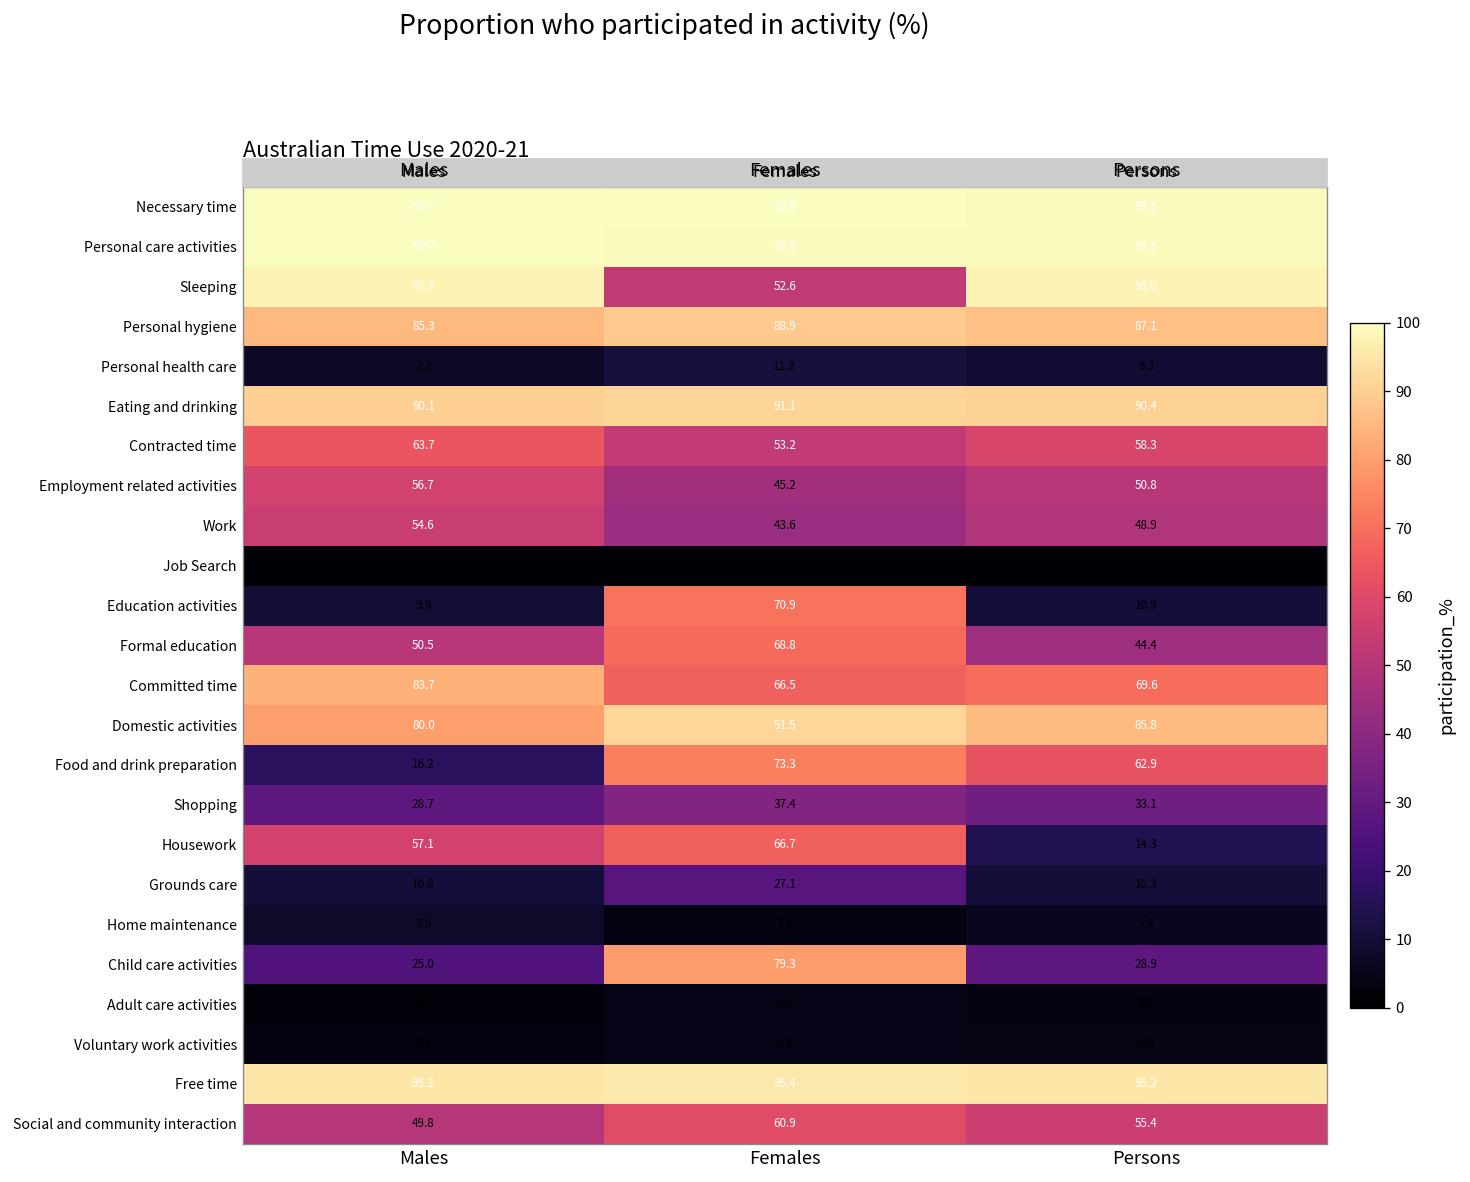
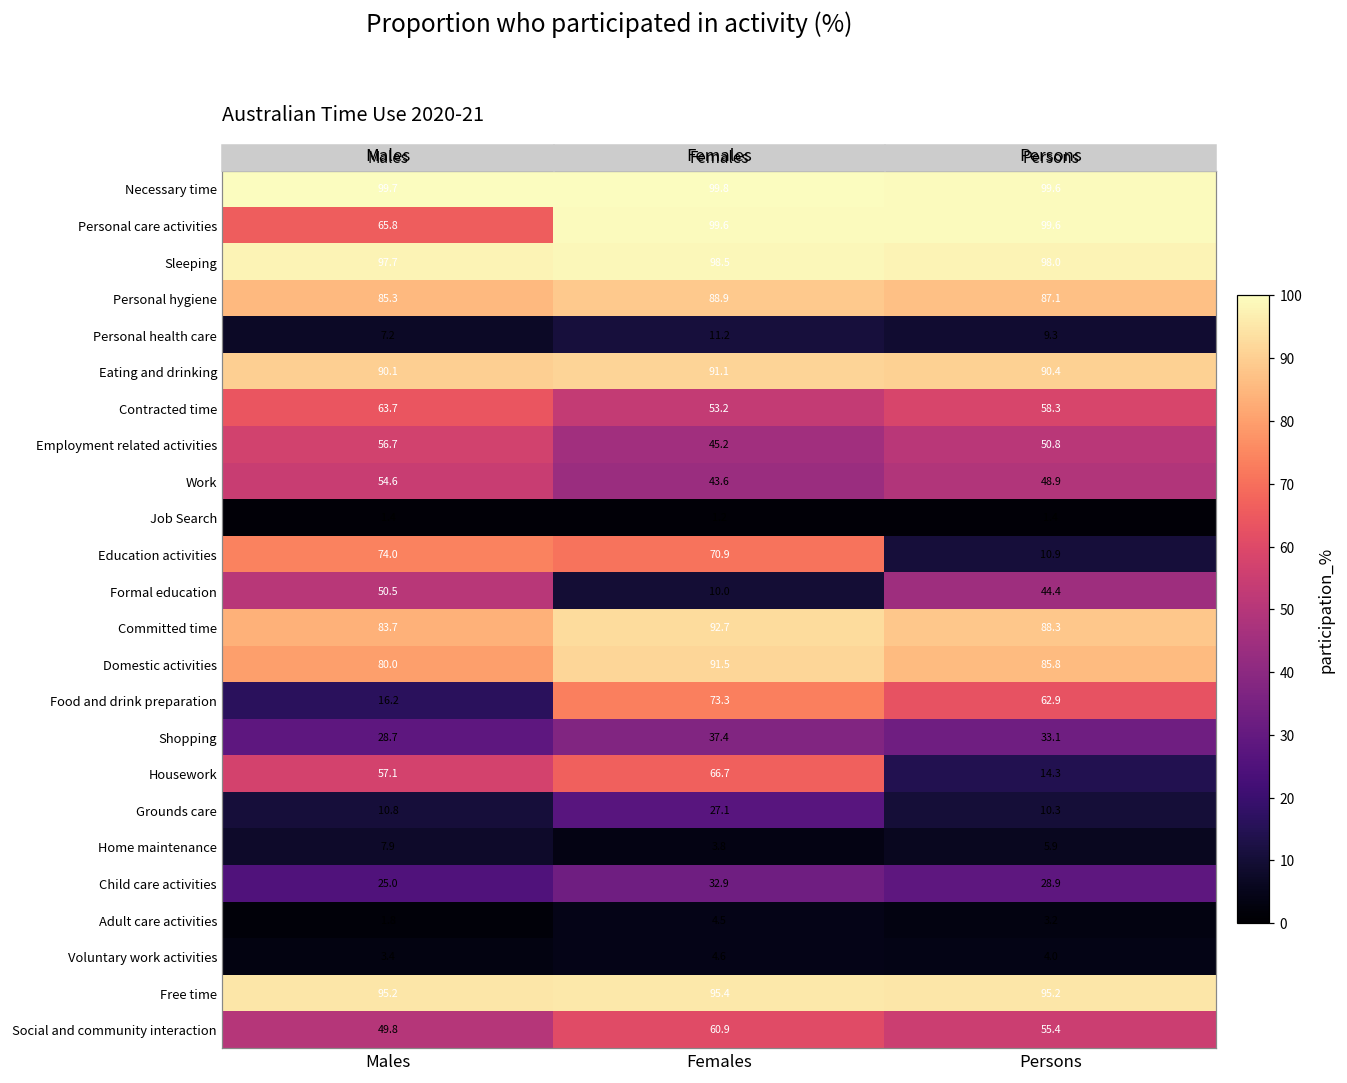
  {
    "Necessary time": {
      "Males": 99.7,
      "Females": 99.8,
      "Persons": 99.6
    },
    "Personal care activities": {
-     "Males": 99.7,
+     "Males": 65.8,
      "Females": 99.6,
      "Persons": 99.6
    },
    "Sleeping": {
      "Males": 97.7,
-     "Females": 52.6,
+     "Females": 98.5,
      "Persons": 98.0
    },
    "Personal hygiene": {
      "Males": 85.3,
      "Females": 88.9,
      "Persons": 87.1
    },
    "Personal health care": {
      "Females": 11.2,
      "Persons": 9.3
    },
    "Eating and drinking": {
      "Males": 90.1,
      "Females": 91.1,
      "Persons": 90.4
    },
    "Contracted time": {
      "Males": 63.7,
      "Females": 53.2,
      "Persons": 58.3
    },
    "Employment related activities": {
      "Males": 56.7,
      "Females": 45.2,
      "Persons": 50.8
    },
    "Work": {
      "Males": 54.6,
      "Females": 43.6,
      "Persons": 48.9
    },
    "Education activities": {
-     "Males": 9.9,
+     "Males": 74.0,
      "Females": 70.9,
      "Persons": 10.9
    },
    "Formal education": {
      "Males": 50.5,
-     "Females": 68.8,
+     "Females": 10.0,
      "Persons": 44.4
    },
    "Committed time": {
      "Males": 83.7,
-     "Females": 66.5,
-     "Persons": 69.6
+     "Females": 92.7,
+     "Persons": 88.3
    },
    "Domestic activities": {
      "Males": 80.0,
      "Females": 91.5,
      "Persons": 85.8
    },
    "Food and drink preparation": {
      "Males": 16.2,
      "Females": 73.3,
      "Persons": 62.9
    },
    "Shopping": {
      "Males": 28.7,
      "Females": 37.4,
      "Persons": 33.1
    },
    "Housework": {
      "Males": 57.1,
      "Females": 66.7,
      "Persons": 14.3
    },
    "Grounds care": {
      "Males": 10.8,
      "Females": 27.1,
      "Persons": 10.3
    },
    "Child care activities": {
      "Males": 25.0,
-     "Females": 79.3,
+     "Females": 32.9,
      "Persons": 28.9
    },
    "Free time": {
      "Males": 95.2,
      "Females": 95.4,
      "Persons": 95.2
    },
    "Social and community interaction": {
      "Males": 49.8,
      "Females": 60.9,
      "Persons": 55.4
    }
  }
